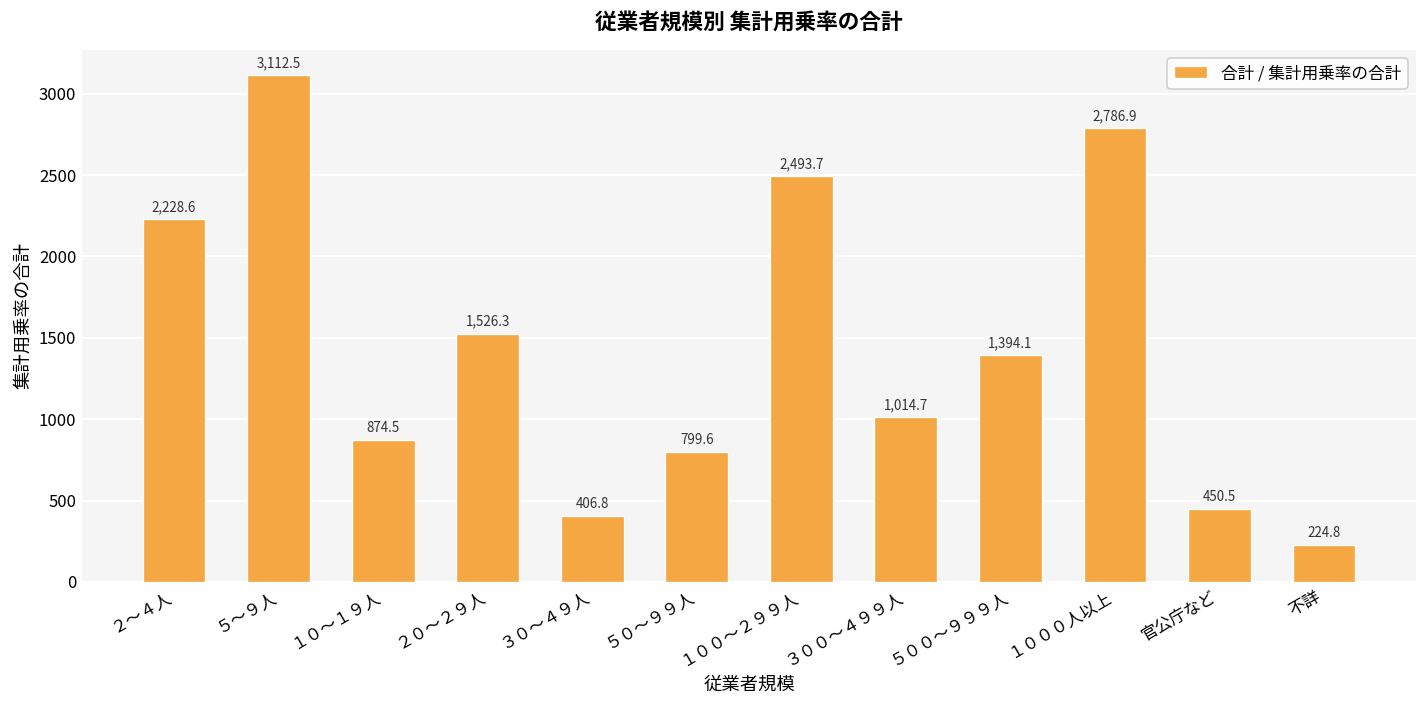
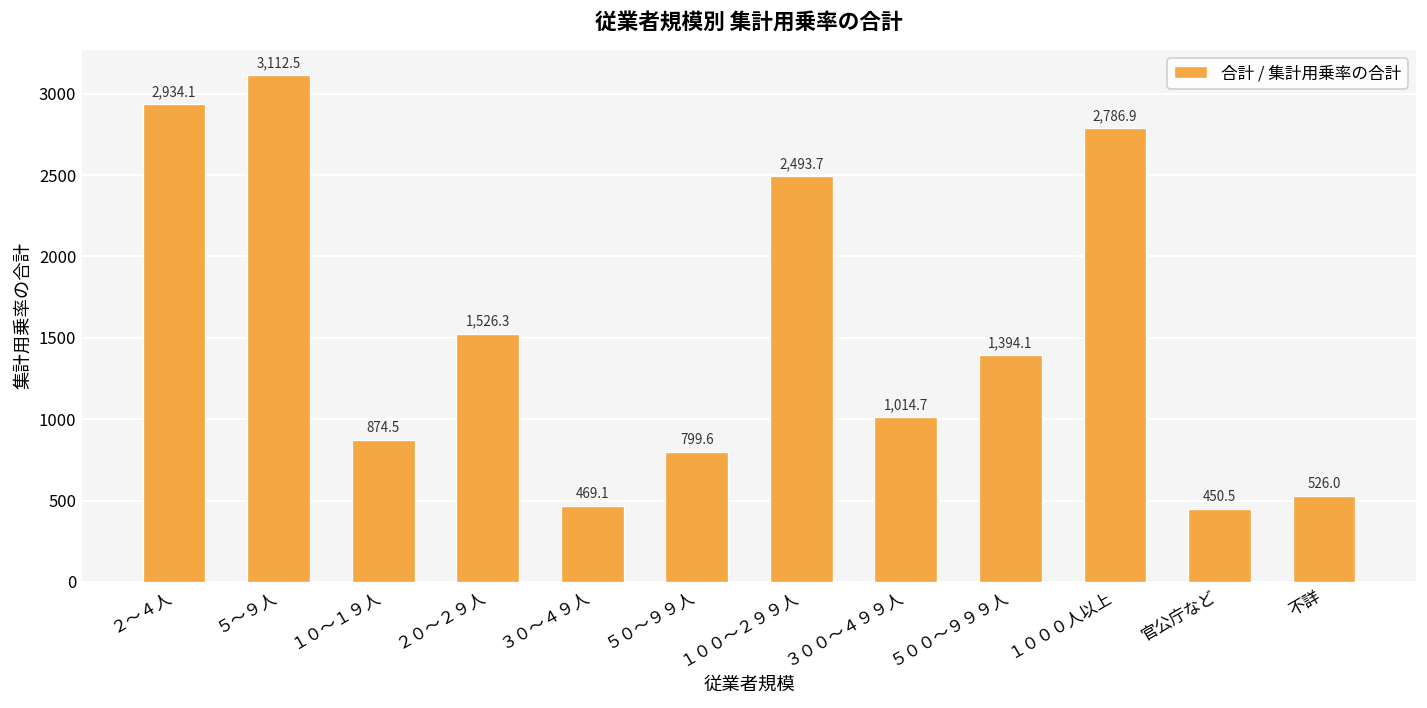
  {
-   "２～４人": "2,228.6",
+   "２～４人": "2,934.1",
    "５～９人": "3,112.5",
    "１０～１９人": "874.5",
    "２０～２９人": "1,526.3",
-   "３０～４９人": "406.8",
+   "３０～４９人": "469.1",
    "５０～９９人": "799.6",
    "１００～２９９人": "2,493.7",
    "３００～４９９人": "1,014.7",
    "５００～９９９人": "1,394.1",
    "１０００人以上": "2,786.9",
    "官公庁など": "450.5",
-   "不詳": "224.8"
+   "不詳": "526.0"
  }
